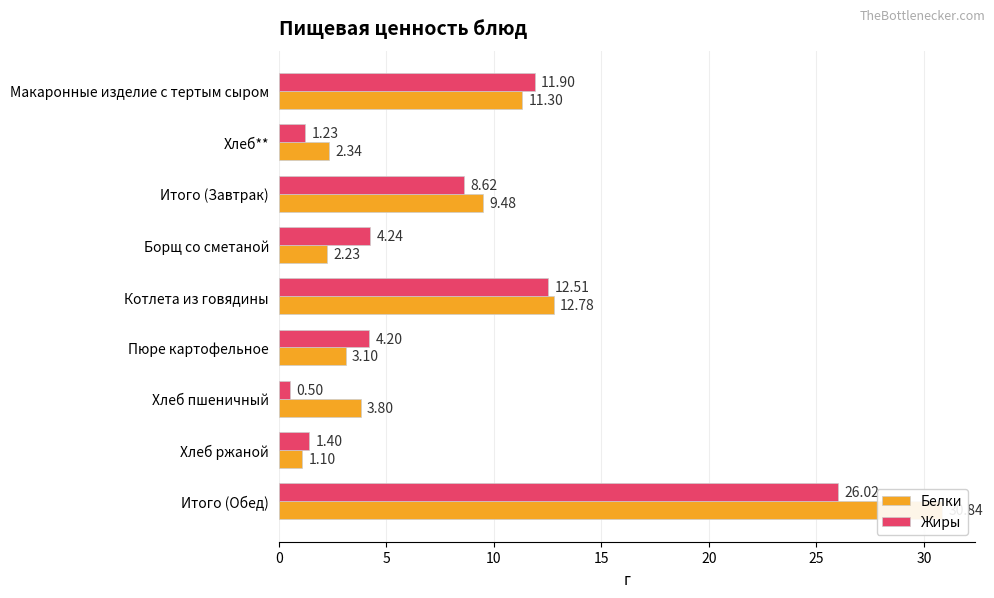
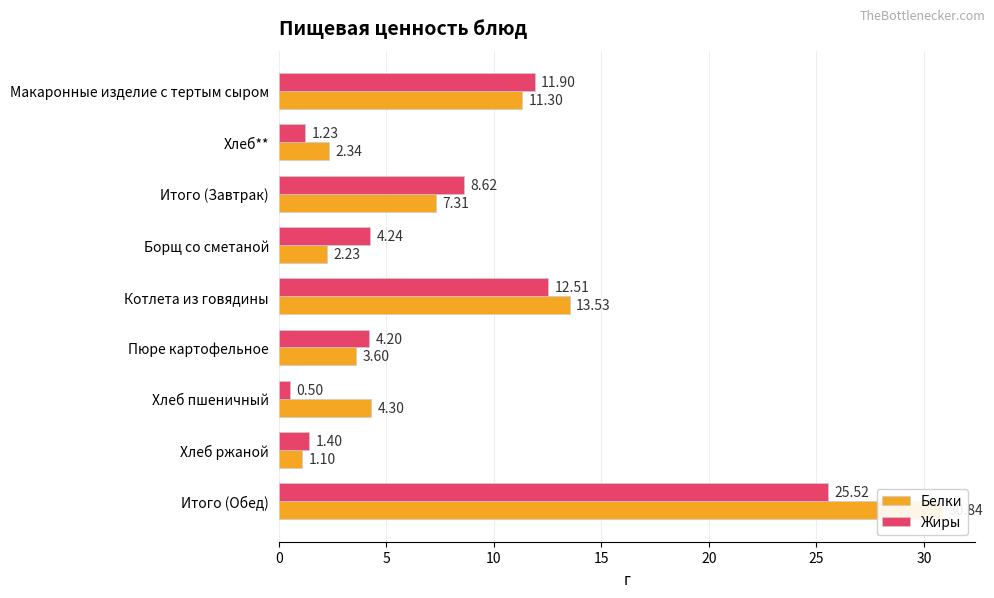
  {
    "Белки": {
      "Макаронные изделие с тертым сыром": 11.30,
      "Хлеб**": 2.34,
-     "Итого (Завтрак)": 9.48,
+     "Итого (Завтрак)": 7.31,
      "Борщ со сметаной": 2.23,
-     "Котлета из говядины": 12.78,
-     "Пюре картофельное": 3.10,
-     "Хлеб пшеничный": 3.80,
+     "Котлета из говядины": 13.53,
+     "Пюре картофельное": 3.60,
+     "Хлеб пшеничный": 4.30,
      "Хлеб ржаной": 1.10
    },
    "Жиры": {
      "Макаронные изделие с тертым сыром": 11.90,
      "Хлеб**": 1.23,
      "Итого (Завтрак)": 8.62,
      "Борщ со сметаной": 4.24,
      "Котлета из говядины": 12.51,
      "Пюре картофельное": 4.20,
      "Хлеб пшеничный": 0.50,
      "Хлеб ржаной": 1.40,
-     "Итого (Обед)": 26.02
+     "Итого (Обед)": 25.52
    }
  }
